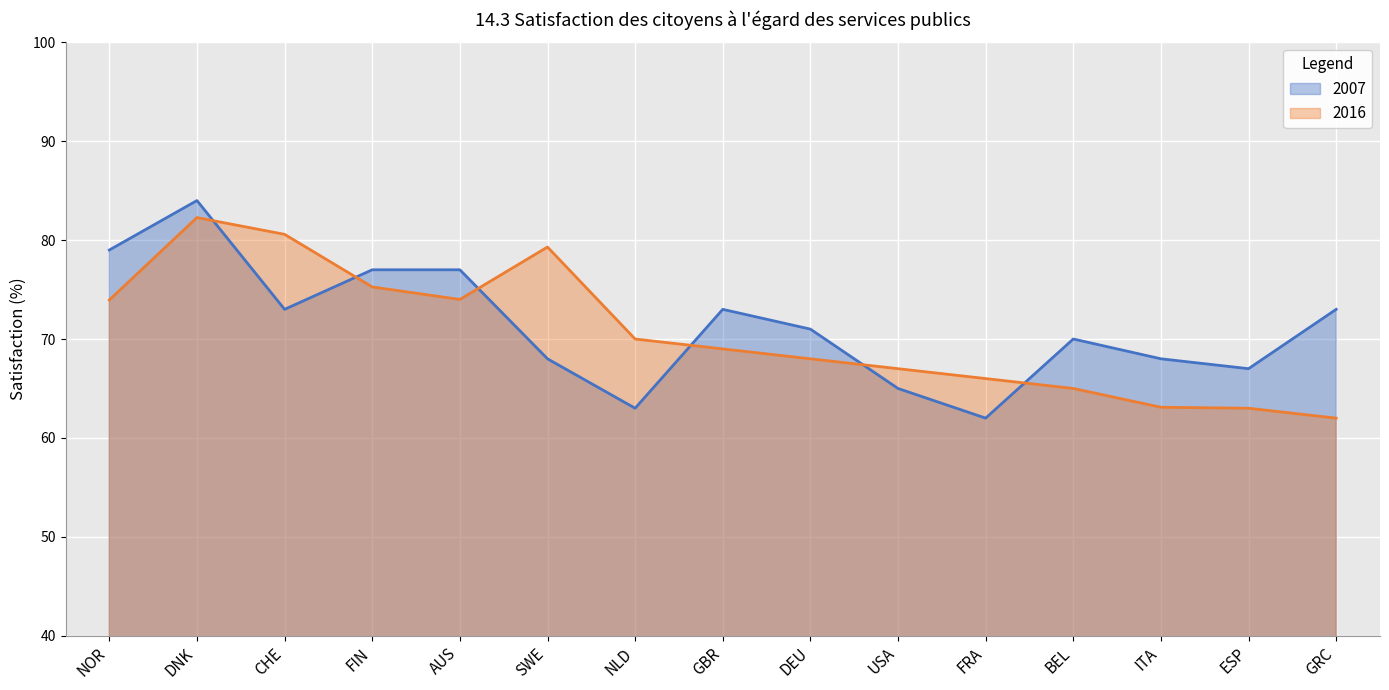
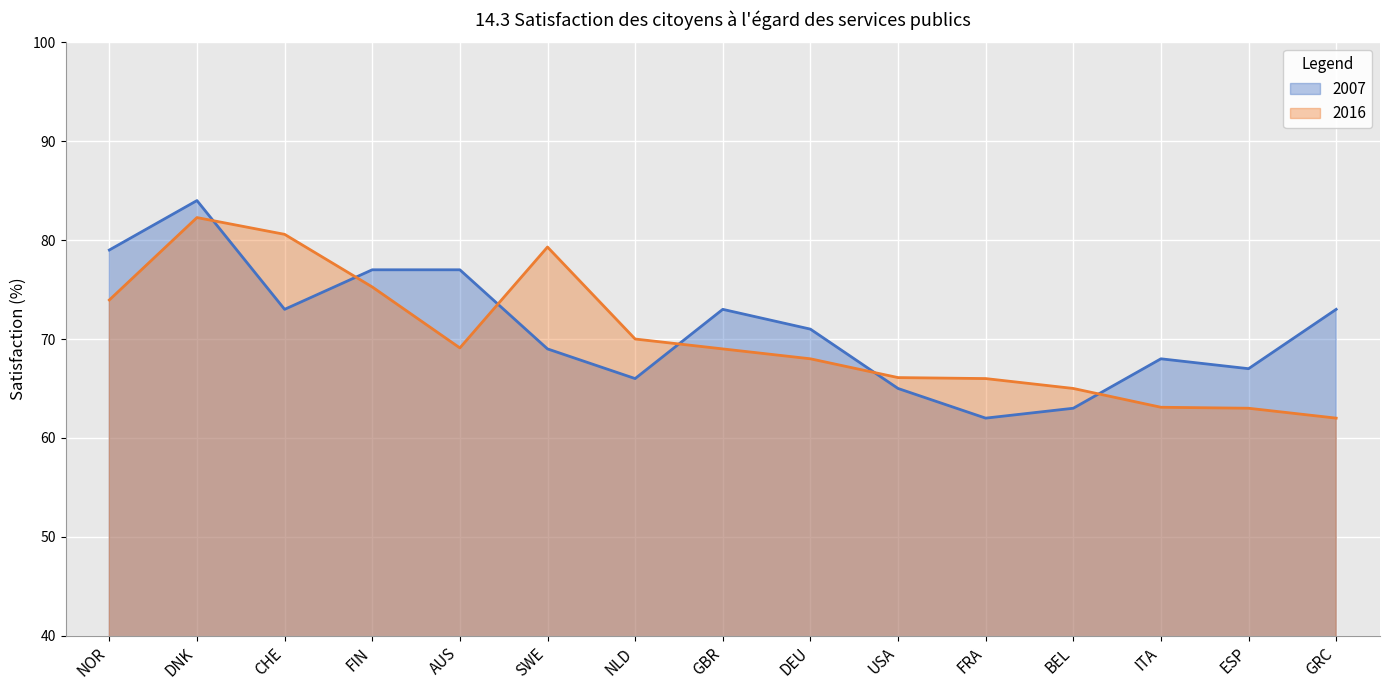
  {
    "2007": {
      "NOR": 79,
      "DNK": 84,
      "CHE": 73,
      "FIN": 77,
      "AUS": 77,
-     "SWE": 68,
-     "NLD": 63,
+     "SWE": 69,
+     "NLD": 66,
      "GBR": 73,
      "DEU": 71,
      "USA": 65,
      "FRA": 62,
-     "BEL": 70,
+     "BEL": 63,
      "ITA": 68,
      "ESP": 67,
      "GRC": 73
    },
    "2016": {
      "NOR": 74,
      "DNK": 82,
      "CHE": 81,
      "FIN": 75,
-     "AUS": 74,
+     "AUS": 69,
      "SWE": 79,
      "NLD": 70,
      "GBR": 69,
      "DEU": 68,
-     "USA": 67,
+     "USA": 66,
      "FRA": 66,
      "BEL": 65,
      "ITA": 63,
      "ESP": 63,
      "GRC": 62
    }
  }
